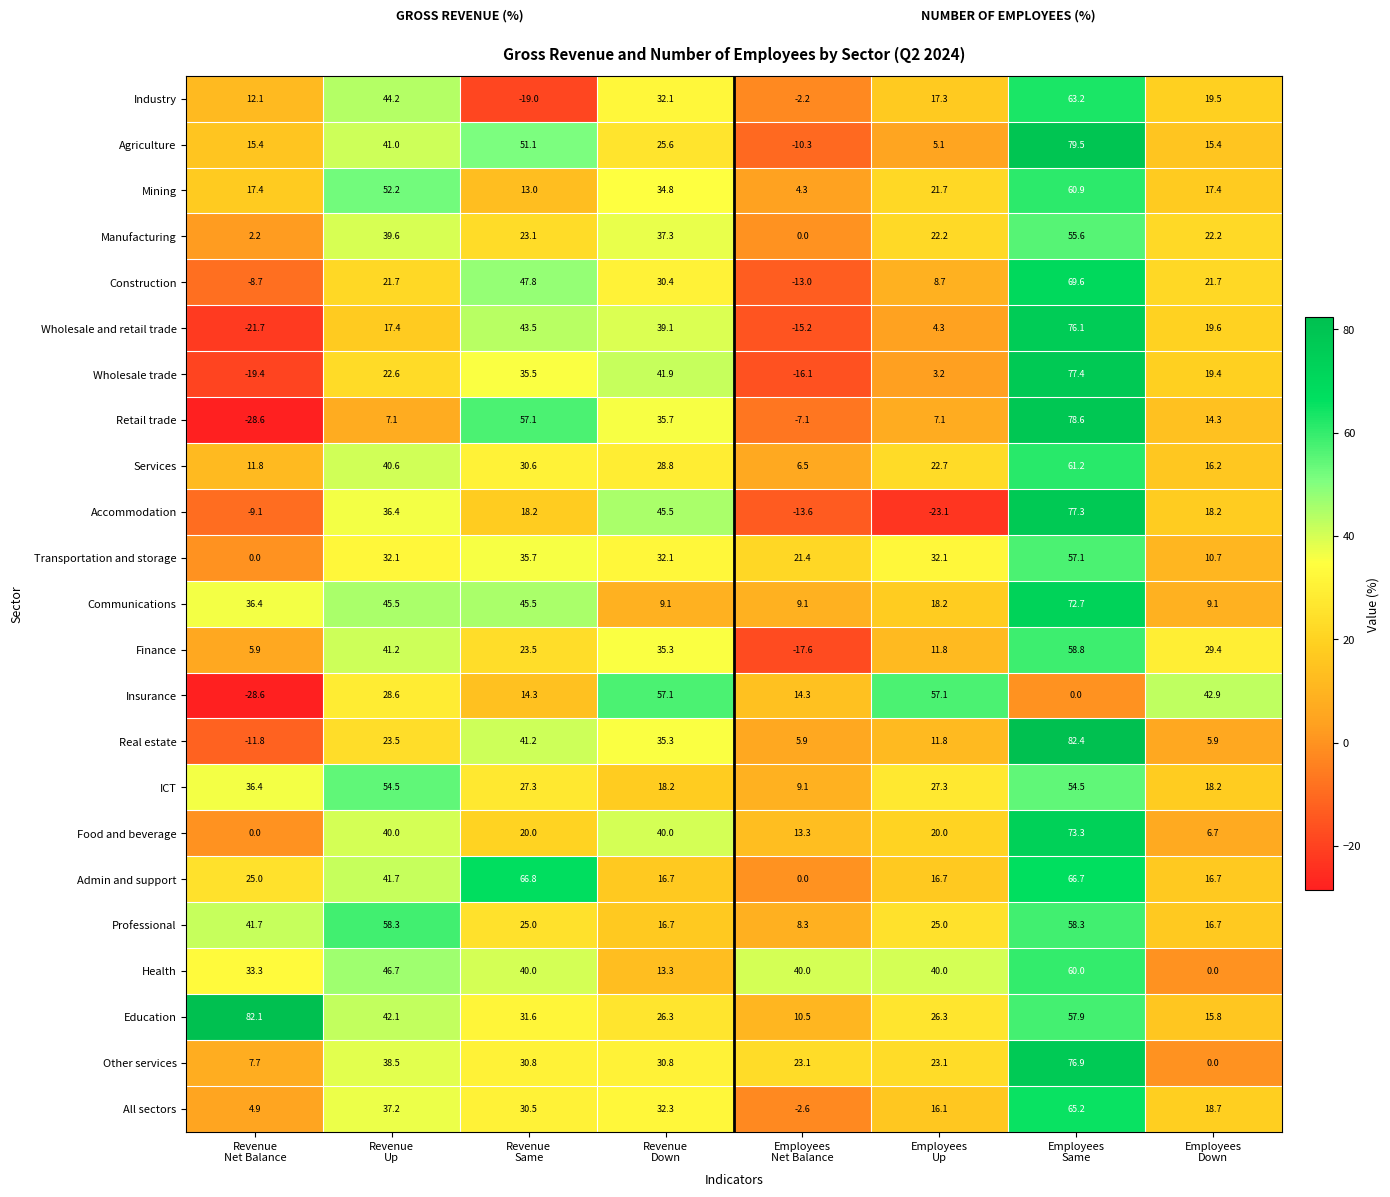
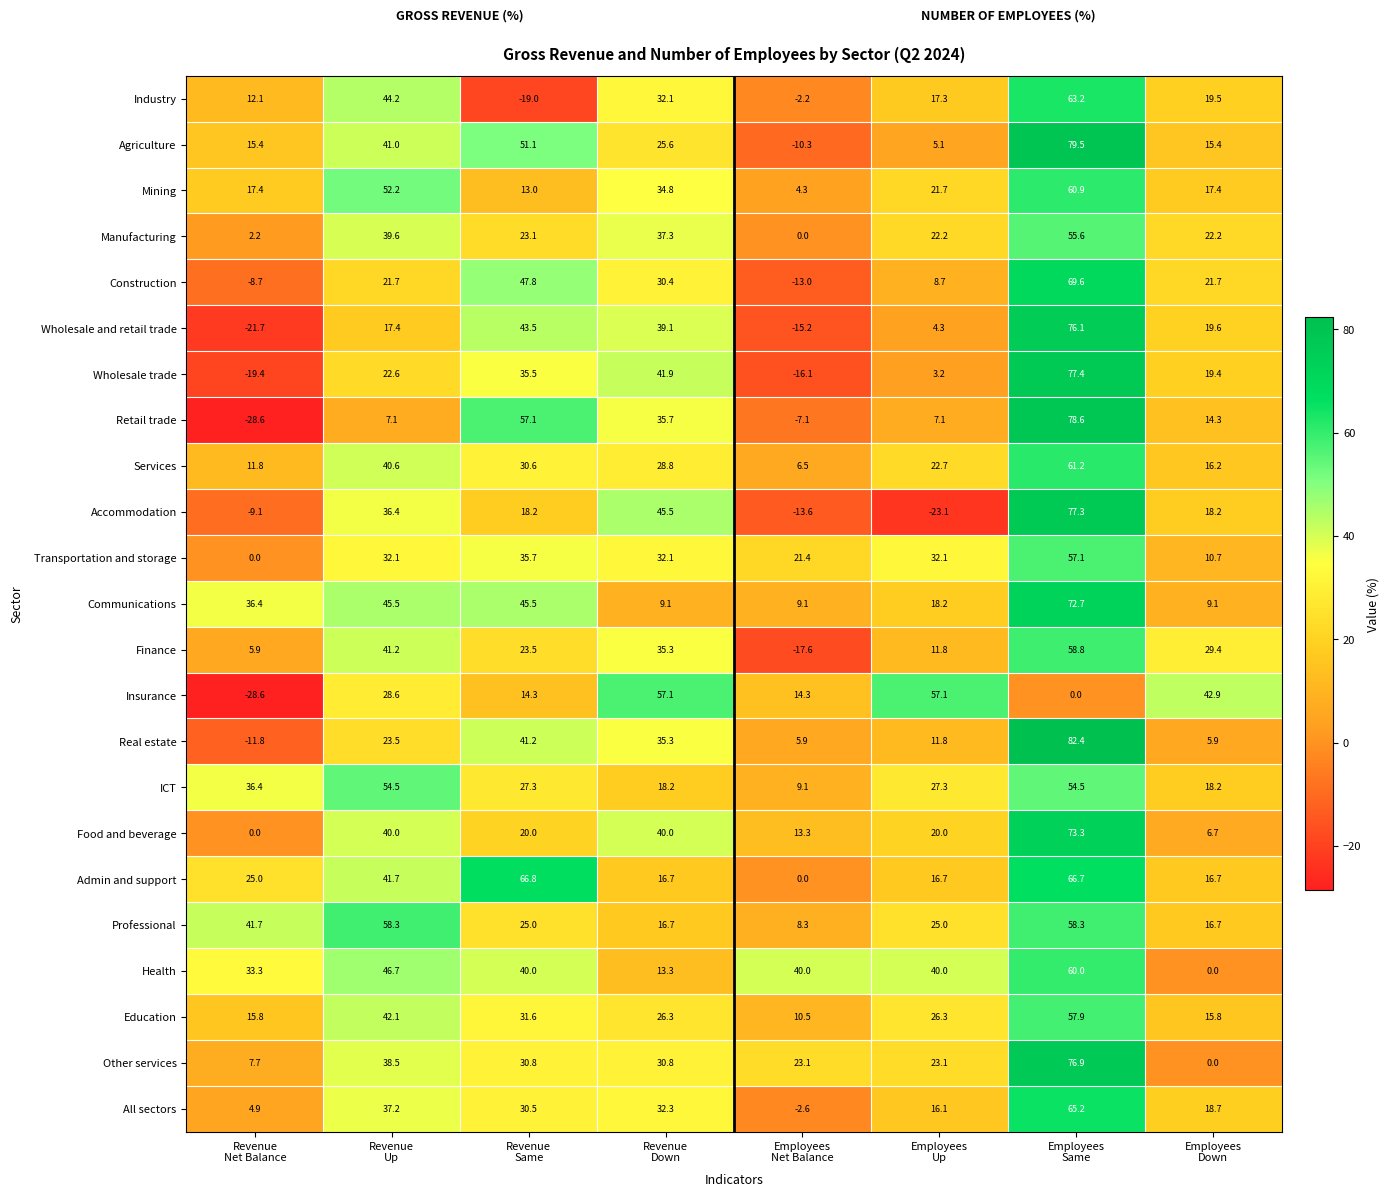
  {
    "Industry": {
      "Revenue Net Balance": 12.1,
      "Revenue Up": 44.2,
      "Revenue Same": -19.0,
      "Revenue Down": 32.1,
      "Employees Net Balance": -2.2,
      "Employees Up": 17.3,
      "Employees Same": 63.2,
      "Employees Down": 19.5
    },
    "Agriculture": {
      "Revenue Net Balance": 15.4,
      "Revenue Up": 41.0,
      "Revenue Same": 51.1,
      "Revenue Down": 25.6,
      "Employees Net Balance": -10.3,
      "Employees Up": 5.1,
      "Employees Same": 79.5,
      "Employees Down": 15.4
    },
    "Mining": {
      "Revenue Net Balance": 17.4,
      "Revenue Up": 52.2,
      "Revenue Same": 13.0,
      "Revenue Down": 34.8,
      "Employees Net Balance": 4.3,
      "Employees Up": 21.7,
      "Employees Same": 60.9,
      "Employees Down": 17.4
    },
    "Manufacturing": {
      "Revenue Net Balance": 2.2,
      "Revenue Up": 39.6,
      "Revenue Same": 23.1,
      "Revenue Down": 37.3,
      "Employees Net Balance": 0.0,
      "Employees Up": 22.2,
      "Employees Same": 55.6,
      "Employees Down": 22.2
    },
    "Construction": {
      "Revenue Net Balance": -8.7,
      "Revenue Up": 21.7,
      "Revenue Same": 47.8,
      "Revenue Down": 30.4,
      "Employees Net Balance": -13.0,
      "Employees Up": 8.7,
      "Employees Same": 69.6,
      "Employees Down": 21.7
    },
    "Wholesale and retail trade": {
      "Revenue Net Balance": -21.7,
      "Revenue Up": 17.4,
      "Revenue Same": 43.5,
      "Revenue Down": 39.1,
      "Employees Net Balance": -15.2,
      "Employees Up": 4.3,
      "Employees Same": 76.1,
      "Employees Down": 19.6
    },
    "Wholesale trade": {
      "Revenue Net Balance": -19.4,
      "Revenue Up": 22.6,
      "Revenue Same": 35.5,
      "Revenue Down": 41.9,
      "Employees Net Balance": -16.1,
      "Employees Up": 3.2,
      "Employees Same": 77.4,
      "Employees Down": 19.4
    },
    "Retail trade": {
      "Revenue Net Balance": -28.6,
      "Revenue Up": 7.1,
      "Revenue Same": 57.1,
      "Revenue Down": 35.7,
      "Employees Net Balance": -7.1,
      "Employees Up": 7.1,
      "Employees Same": 78.6,
      "Employees Down": 14.3
    },
    "Services": {
      "Revenue Net Balance": 11.8,
      "Revenue Up": 40.6,
      "Revenue Same": 30.6,
      "Revenue Down": 28.8,
      "Employees Net Balance": 6.5,
      "Employees Up": 22.7,
      "Employees Same": 61.2,
      "Employees Down": 16.2
    },
    "Accommodation": {
      "Revenue Net Balance": -9.1,
      "Revenue Up": 36.4,
      "Revenue Same": 18.2,
      "Revenue Down": 45.5,
      "Employees Net Balance": -13.6,
      "Employees Up": -23.1,
      "Employees Same": 77.3,
      "Employees Down": 18.2
    },
    "Transportation and storage": {
      "Revenue Net Balance": 0.0,
      "Revenue Up": 32.1,
      "Revenue Same": 35.7,
      "Revenue Down": 32.1,
      "Employees Net Balance": 21.4,
      "Employees Up": 32.1,
      "Employees Same": 57.1,
      "Employees Down": 10.7
    },
    "Communications": {
      "Revenue Net Balance": 36.4,
      "Revenue Up": 45.5,
      "Revenue Same": 45.5,
      "Revenue Down": 9.1,
      "Employees Net Balance": 9.1,
      "Employees Up": 18.2,
      "Employees Same": 72.7,
      "Employees Down": 9.1
    },
    "Finance": {
      "Revenue Net Balance": 5.9,
      "Revenue Up": 41.2,
      "Revenue Same": 23.5,
      "Revenue Down": 35.3,
      "Employees Net Balance": -17.6,
      "Employees Up": 11.8,
      "Employees Same": 58.8,
      "Employees Down": 29.4
    },
    "Insurance": {
      "Revenue Net Balance": -28.6,
      "Revenue Up": 28.6,
      "Revenue Same": 14.3,
      "Revenue Down": 57.1,
      "Employees Net Balance": 14.3,
      "Employees Up": 57.1,
      "Employees Same": 0.0,
      "Employees Down": 42.9
    },
    "Real estate": {
      "Revenue Net Balance": -11.8,
      "Revenue Up": 23.5,
      "Revenue Same": 41.2,
      "Revenue Down": 35.3,
      "Employees Net Balance": 5.9,
      "Employees Up": 11.8,
      "Employees Same": 82.4,
      "Employees Down": 5.9
    },
    "ICT": {
      "Revenue Net Balance": 36.4,
      "Revenue Up": 54.5,
      "Revenue Same": 27.3,
      "Revenue Down": 18.2,
      "Employees Net Balance": 9.1,
      "Employees Up": 27.3,
      "Employees Same": 54.5,
      "Employees Down": 18.2
    },
    "Food and beverage": {
      "Revenue Net Balance": 0.0,
      "Revenue Up": 40.0,
      "Revenue Same": 20.0,
      "Revenue Down": 40.0,
      "Employees Net Balance": 13.3,
      "Employees Up": 20.0,
      "Employees Same": 73.3,
      "Employees Down": 6.7
    },
    "Admin and support": {
      "Revenue Net Balance": 25.0,
      "Revenue Up": 41.7,
      "Revenue Same": 66.8,
      "Revenue Down": 16.7,
      "Employees Net Balance": 0.0,
      "Employees Up": 16.7,
      "Employees Same": 66.7,
      "Employees Down": 16.7
    },
    "Professional": {
      "Revenue Net Balance": 41.7,
      "Revenue Up": 58.3,
      "Revenue Same": 25.0,
      "Revenue Down": 16.7,
      "Employees Net Balance": 8.3,
      "Employees Up": 25.0,
      "Employees Same": 58.3,
      "Employees Down": 16.7
    },
    "Health": {
      "Revenue Net Balance": 33.3,
      "Revenue Up": 46.7,
      "Revenue Same": 40.0,
      "Revenue Down": 13.3,
      "Employees Net Balance": 40.0,
      "Employees Up": 40.0,
      "Employees Same": 60.0,
      "Employees Down": 0.0
    },
    "Education": {
-     "Revenue Net Balance": 82.1,
+     "Revenue Net Balance": 15.8,
      "Revenue Up": 42.1,
      "Revenue Same": 31.6,
      "Revenue Down": 26.3,
      "Employees Net Balance": 10.5,
      "Employees Up": 26.3,
      "Employees Same": 57.9,
      "Employees Down": 15.8
    },
    "Other services": {
      "Revenue Net Balance": 7.7,
      "Revenue Up": 38.5,
      "Revenue Same": 30.8,
      "Revenue Down": 30.8,
      "Employees Net Balance": 23.1,
      "Employees Up": 23.1,
      "Employees Same": 76.9,
      "Employees Down": 0.0
    },
    "All sectors": {
      "Revenue Net Balance": 4.9,
      "Revenue Up": 37.2,
      "Revenue Same": 30.5,
      "Revenue Down": 32.3,
      "Employees Net Balance": -2.6,
      "Employees Up": 16.1,
      "Employees Same": 65.2,
      "Employees Down": 18.7
    }
  }
